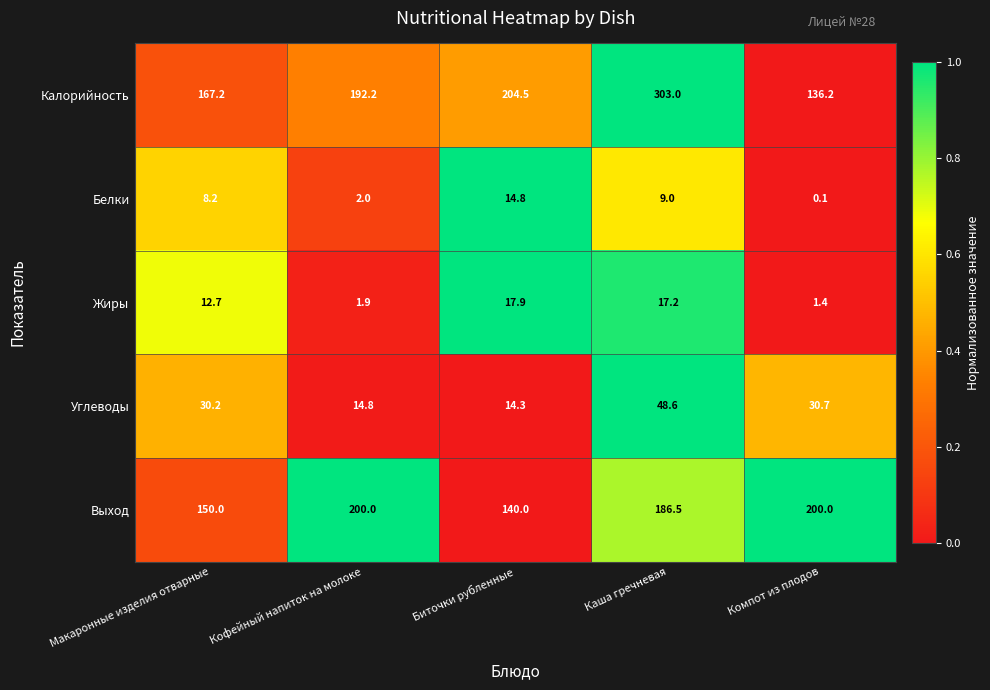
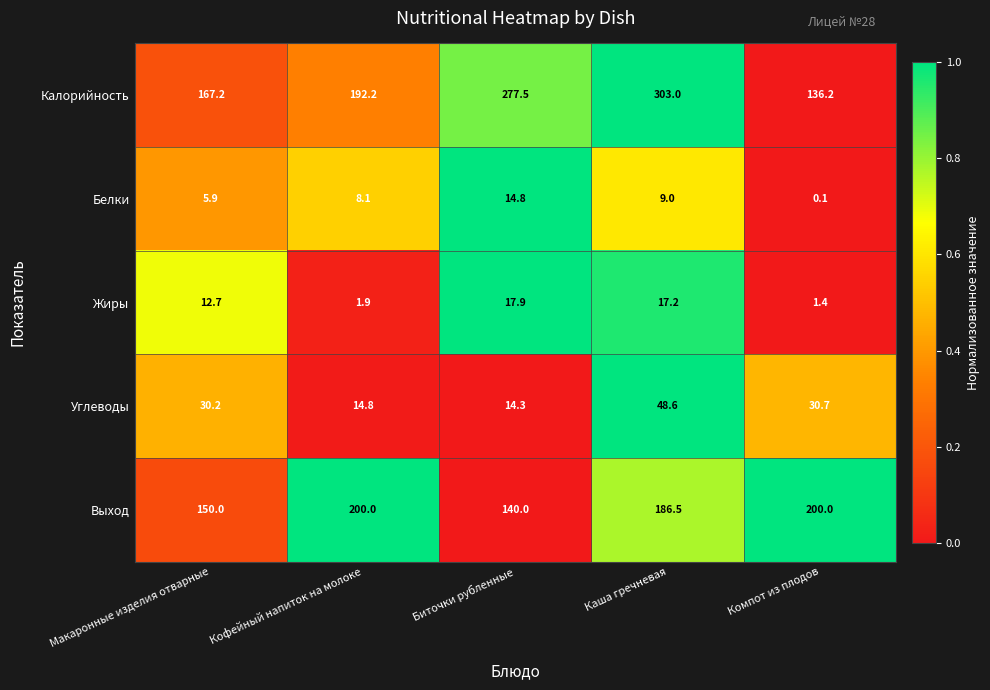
  {
    "Калорийность": {
      "Макаронные изделия отварные": 167.2,
      "Кофейный напиток на молоке": 192.2,
-     "Биточки рубленные": 204.5,
+     "Биточки рубленные": 277.5,
      "Каша гречневая": 303.0,
      "Компот из плодов": 136.2
    },
    "Белки": {
-     "Макаронные изделия отварные": 8.2,
-     "Кофейный напиток на молоке": 2.0,
+     "Макаронные изделия отварные": 5.9,
+     "Кофейный напиток на молоке": 8.1,
      "Биточки рубленные": 14.8,
      "Каша гречневая": 9.0,
      "Компот из плодов": 0.1
    },
    "Жиры": {
      "Макаронные изделия отварные": 12.7,
      "Кофейный напиток на молоке": 1.9,
      "Биточки рубленные": 17.9,
      "Каша гречневая": 17.2,
      "Компот из плодов": 1.4
    },
    "Углеводы": {
      "Макаронные изделия отварные": 30.2,
      "Кофейный напиток на молоке": 14.8,
      "Биточки рубленные": 14.3,
      "Каша гречневая": 48.6,
      "Компот из плодов": 30.7
    },
    "Выход": {
      "Макаронные изделия отварные": 150.0,
      "Кофейный напиток на молоке": 200.0,
      "Биточки рубленные": 140.0,
      "Каша гречневая": 186.5,
      "Компот из плодов": 200.0
    }
  }
